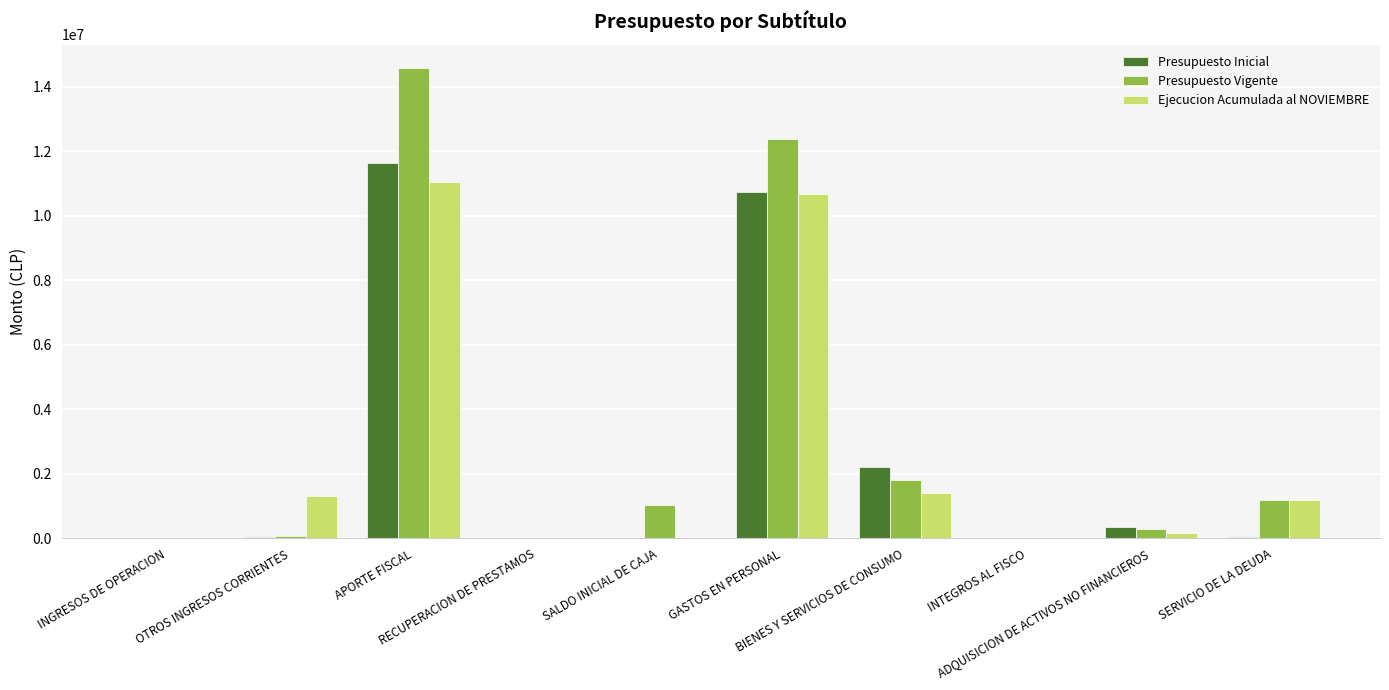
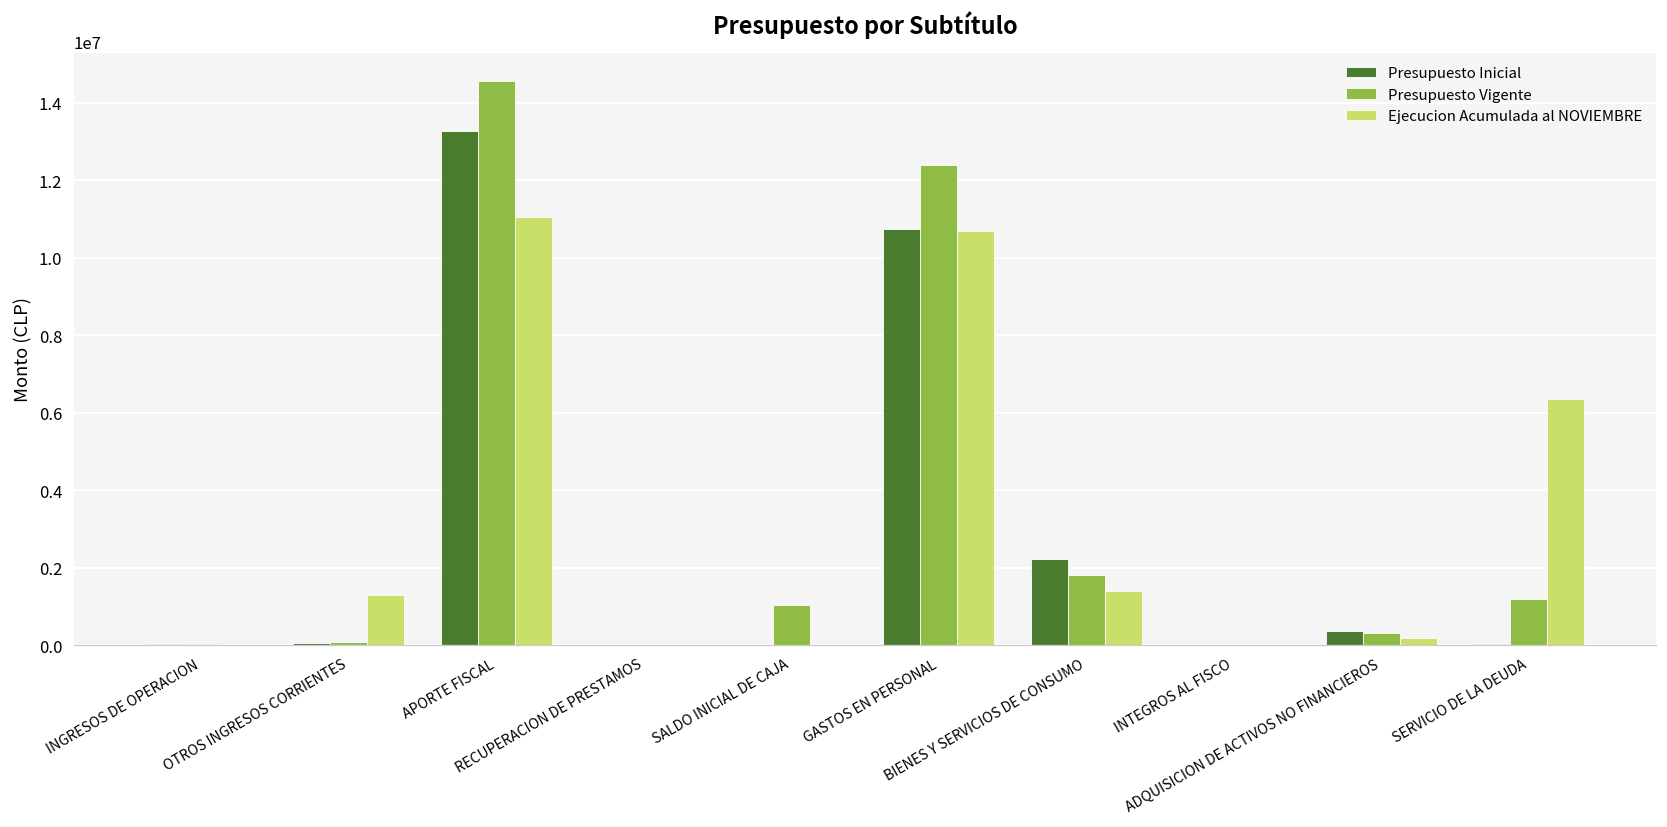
  {
    "Presupuesto Inicial": {
-     "APORTE FISCAL": 11600000,
+     "APORTE FISCAL": 13300000,
      "GASTOS EN PERSONAL": 10700000,
      "BIENES Y SERVICIOS DE CONSUMO": 2200000,
      "ADQUISICION DE ACTIVOS NO FINANCIEROS": 400000
    },
    "Presupuesto Vigente": {
      "OTROS INGRESOS CORRIENTES": 100000,
      "APORTE FISCAL": 14600000,
      "SALDO INICIAL DE CAJA": 1000000,
      "GASTOS EN PERSONAL": 12400000,
      "BIENES Y SERVICIOS DE CONSUMO": 1800000,
      "ADQUISICION DE ACTIVOS NO FINANCIEROS": 300000,
      "SERVICIO DE LA DEUDA": 1200000
    },
    "Ejecucion Acumulada al NOVIEMBRE": {
      "OTROS INGRESOS CORRIENTES": 1300000,
      "APORTE FISCAL": 11000000,
      "SALDO INICIAL DE CAJA": 0,
      "GASTOS EN PERSONAL": 10700000,
      "BIENES Y SERVICIOS DE CONSUMO": 1400000,
      "ADQUISICION DE ACTIVOS NO FINANCIEROS": 200000,
-     "SERVICIO DE LA DEUDA": 1200000
+     "SERVICIO DE LA DEUDA": 6400000
    }
  }
